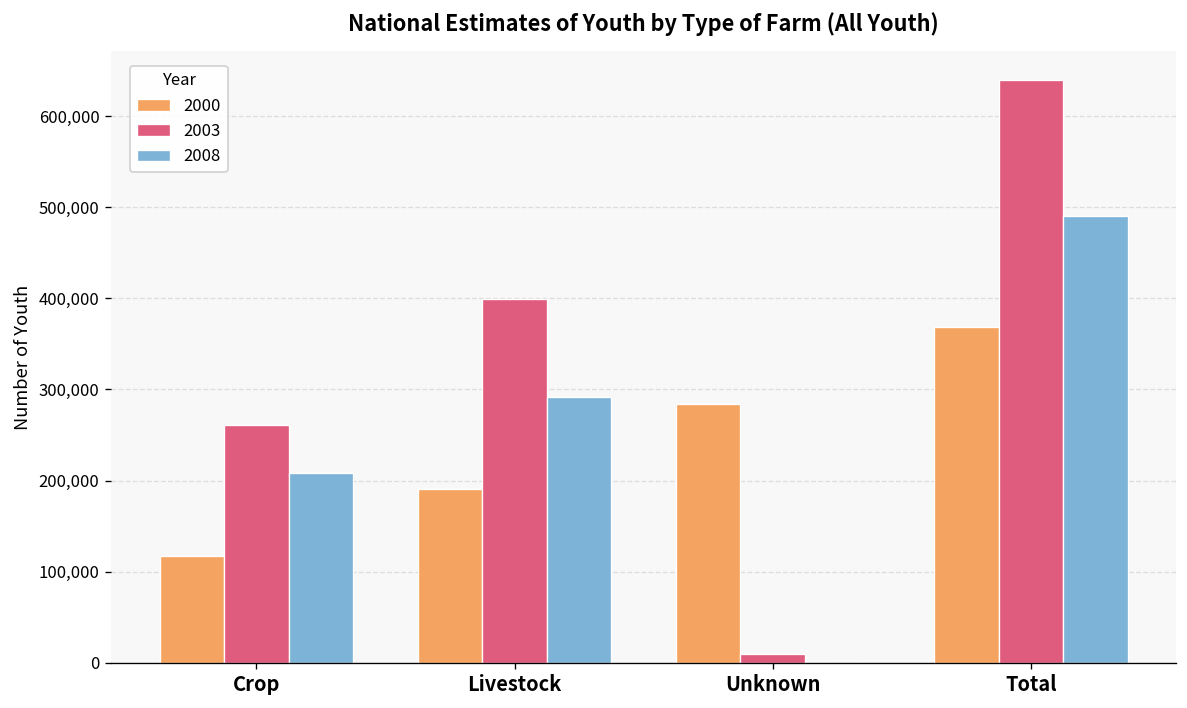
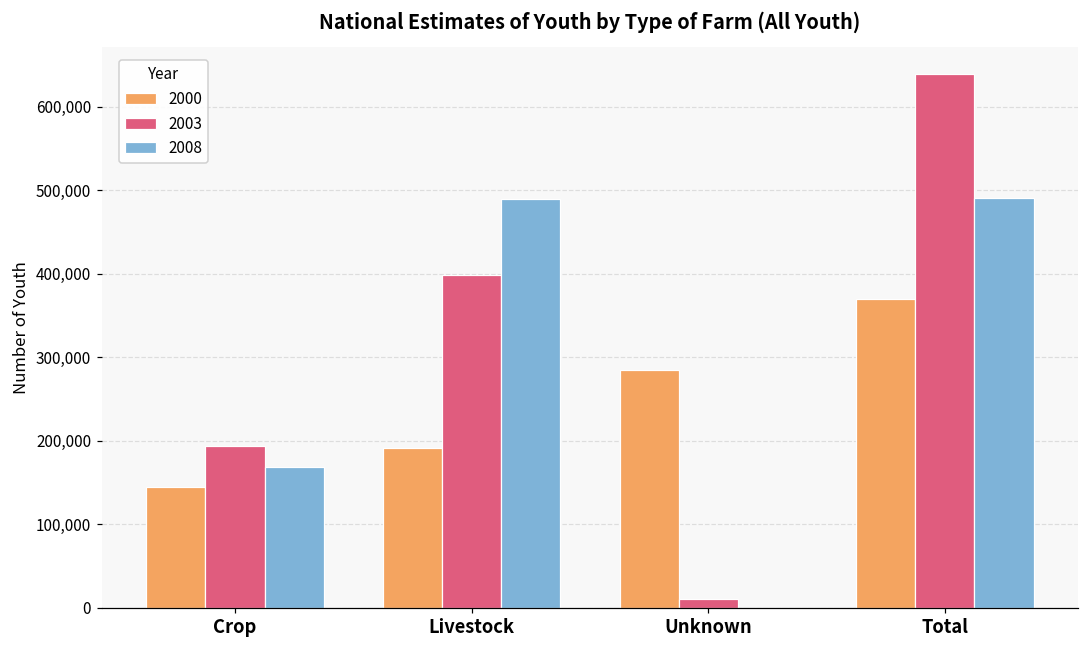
  {
    "2000": {
-     "Crop": "120,000",
+     "Crop": "140,000",
      "Livestock": "190,000",
      "Unknown": "280,000",
      "Total": "370,000"
    },
    "2003": {
-     "Crop": "260,000",
+     "Crop": "190,000",
      "Livestock": "400,000",
      "Unknown": "10,000",
      "Total": "640,000"
    },
    "2008": {
-     "Crop": "210,000",
-     "Livestock": "290,000",
+     "Crop": "170,000",
+     "Livestock": "490,000",
      "Unknown": "0",
      "Total": "490,000"
    }
  }
